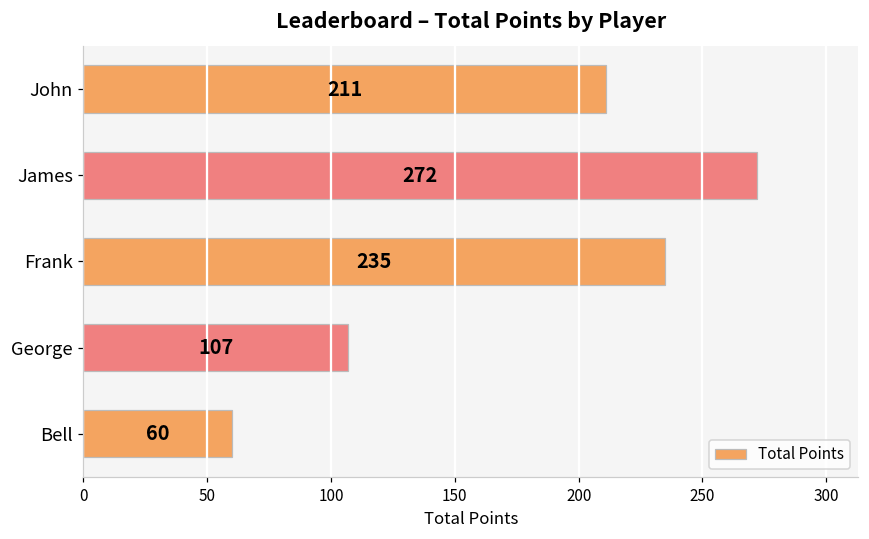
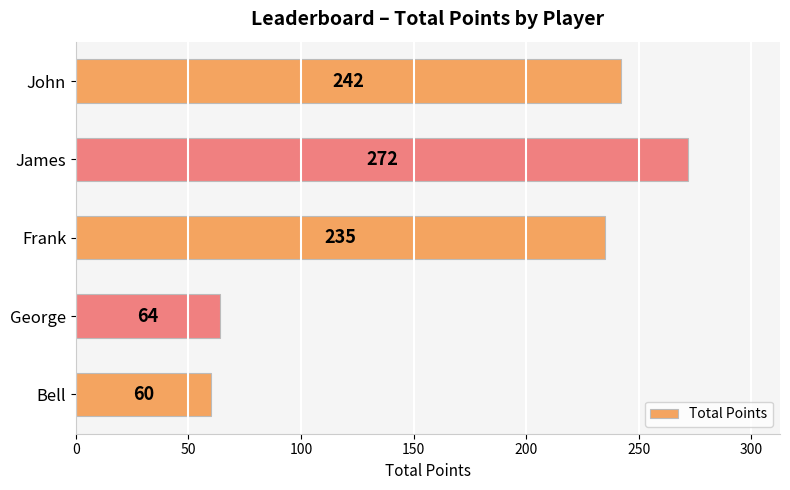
  {
-   "John": 211,
+   "John": 242,
    "James": 272,
    "Frank": 235,
-   "George": 107,
+   "George": 64,
    "Bell": 60
  }
